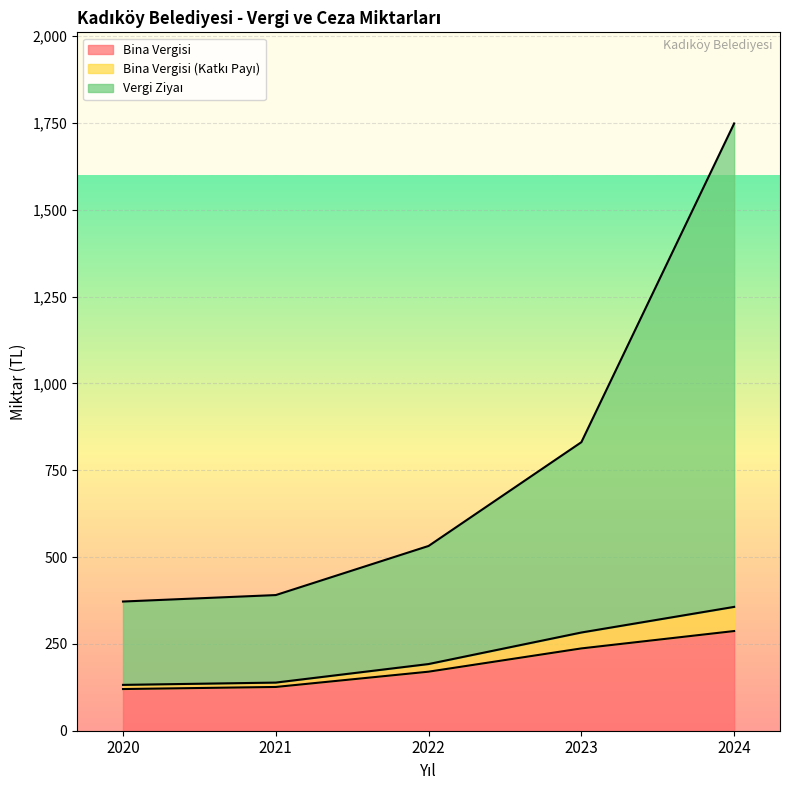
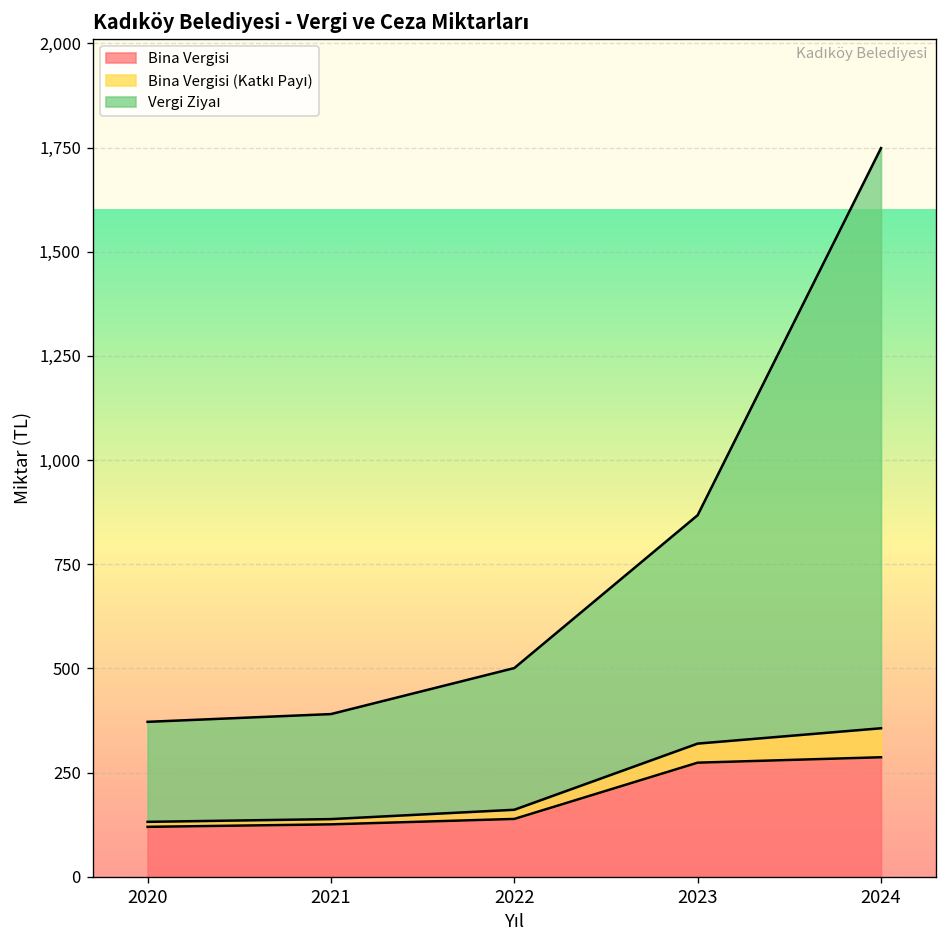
  {
    "Bina Vergisi": {
      "2020": "120",
      "2021": "130",
-     "2022": "170",
-     "2023": "240",
+     "2022": "140",
+     "2023": "270",
      "2024": "290"
    },
    "Bina Vergisi (Katkı Payı)": {
      "2020": "10",
      "2021": "10",
      "2022": "20",
      "2023": "50",
      "2024": "70"
    },
    "Vergi Ziyaı": {
      "2020": "240",
      "2021": "250",
      "2022": "340",
      "2023": "550",
      "2024": "1,390"
    }
  }
